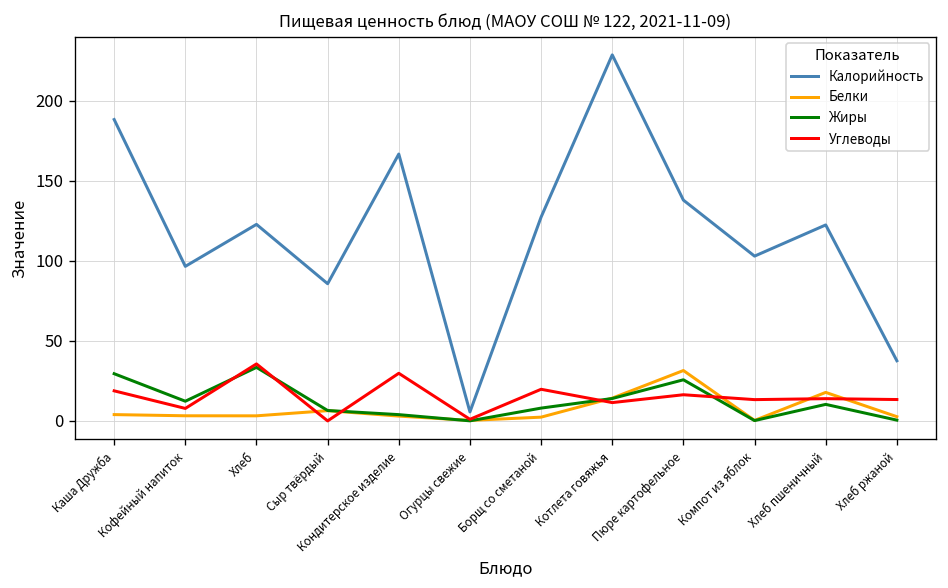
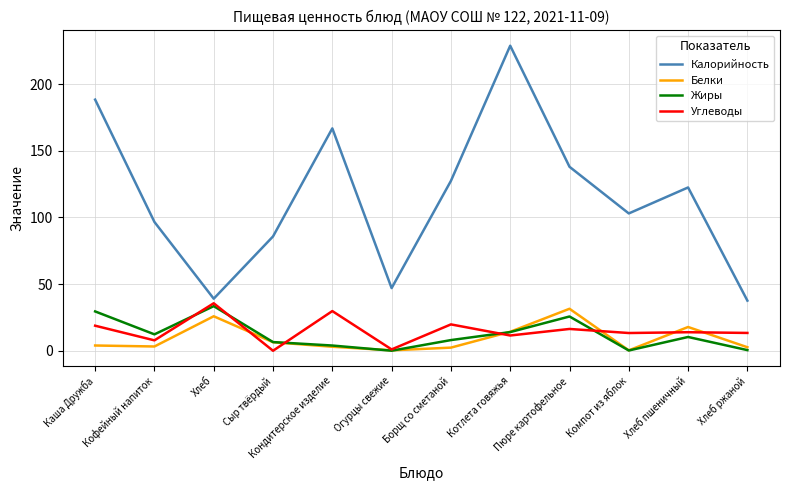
  {
    "Калорийность": {
      "Каша Дружба": 188,
      "Кофейный напиток": 97,
-     "Хлеб": 123,
+     "Хлеб": 39,
      "Сыр твёрдый": 86,
      "Кондитерское изделие": 167,
-     "Огурцы свежие": 6,
+     "Огурцы свежие": 47,
      "Борщ со сметаной": 127,
      "Котлета говяжья": 229,
      "Пюре картофельное": 138,
      "Компот из яблок": 103,
      "Хлеб пшеничный": 122,
      "Хлеб ржаной": 38
    },
    "Белки": {
      "Каша Дружба": 4,
      "Кофейный напиток": 3,
-     "Хлеб": 3,
+     "Хлеб": 26,
      "Борщ со сметаной": 2,
      "Пюре картофельное": 31,
      "Хлеб пшеничный": 18,
      "Хлеб ржаной": 3
    },
    "Жиры": {
      "Каша Дружба": 30,
      "Кофейный напиток": 12,
      "Хлеб": 33,
      "Борщ со сметаной": 8,
      "Пюре картофельное": 26,
      "Хлеб пшеничный": 10,
      "Хлеб ржаной": 0
    },
    "Углеводы": {
      "Каша Дружба": 19,
      "Кофейный напиток": 8,
      "Хлеб": 36,
      "Сыр твёрдый": 0,
      "Кондитерское изделие": 30,
      "Борщ со сметаной": 20,
      "Котлета говяжья": 11,
      "Пюре картофельное": 16,
      "Компот из яблок": 13,
      "Хлеб пшеничный": 14,
      "Хлеб ржаной": 13
    }
  }
